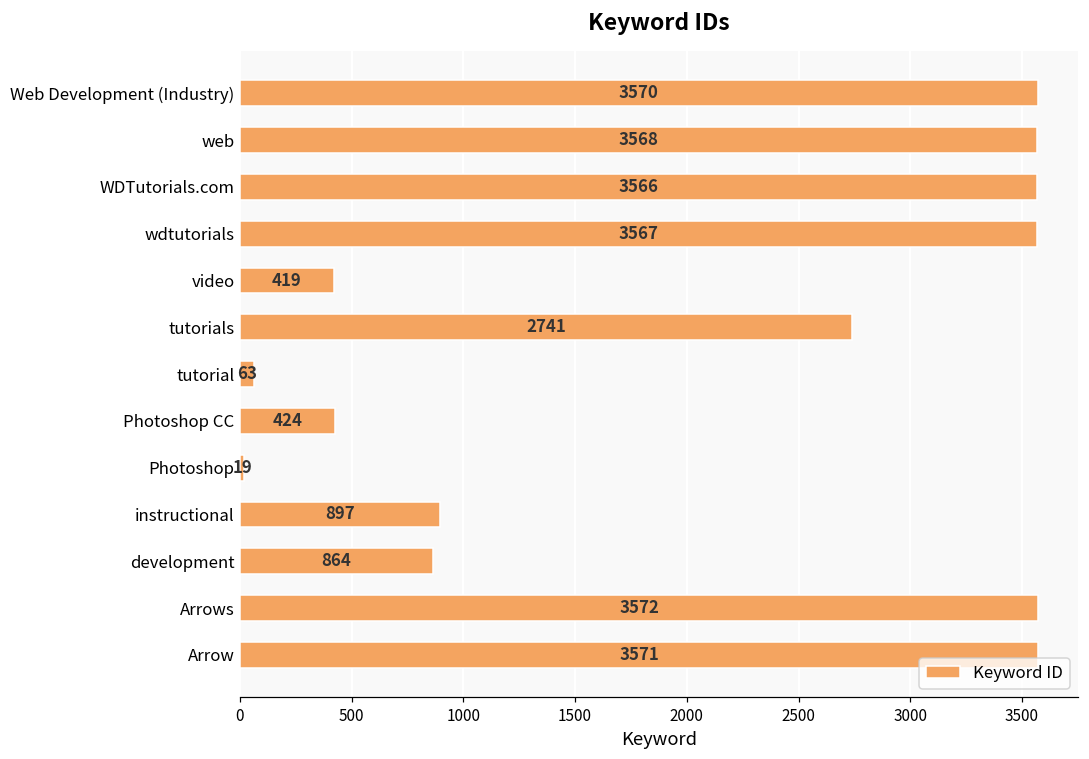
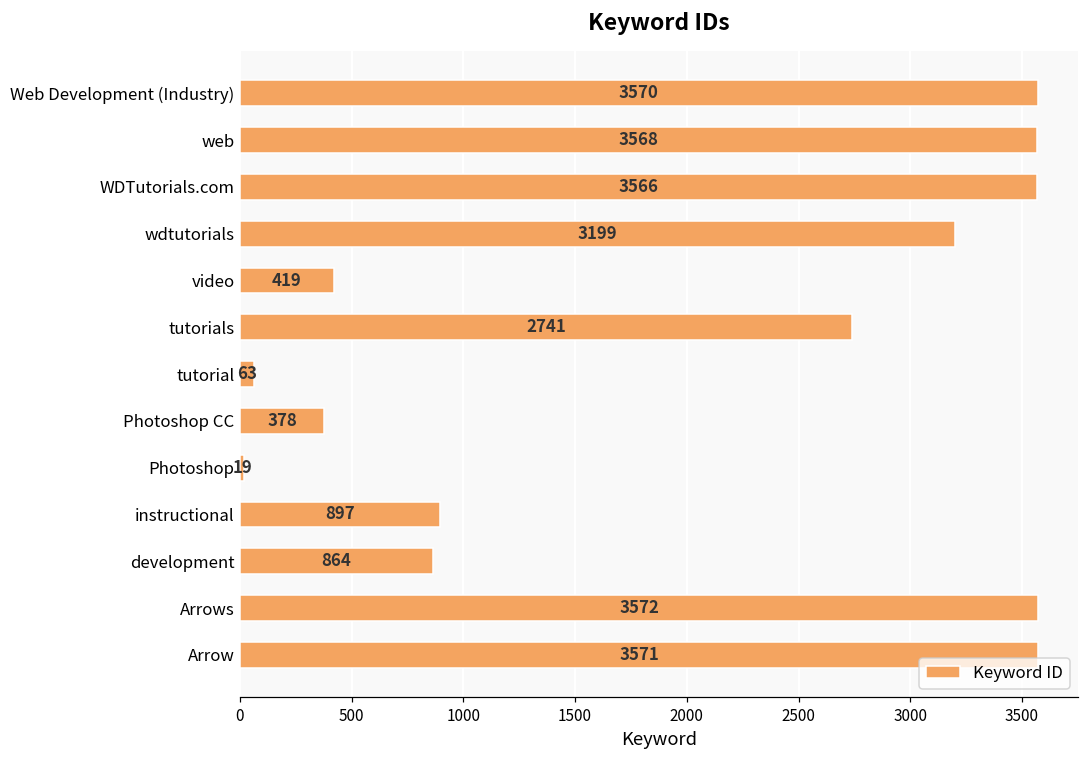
  {
    "Web Development (Industry)": 3570,
    "web": 3568,
    "WDTutorials.com": 3566,
-   "wdtutorials": 3567,
+   "wdtutorials": 3199,
    "video": 419,
    "tutorials": 2741,
    "tutorial": 63,
-   "Photoshop CC": 424,
+   "Photoshop CC": 378,
    "Photoshop": 19,
    "instructional": 897,
    "development": 864,
    "Arrows": 3572,
    "Arrow": 3571
  }
